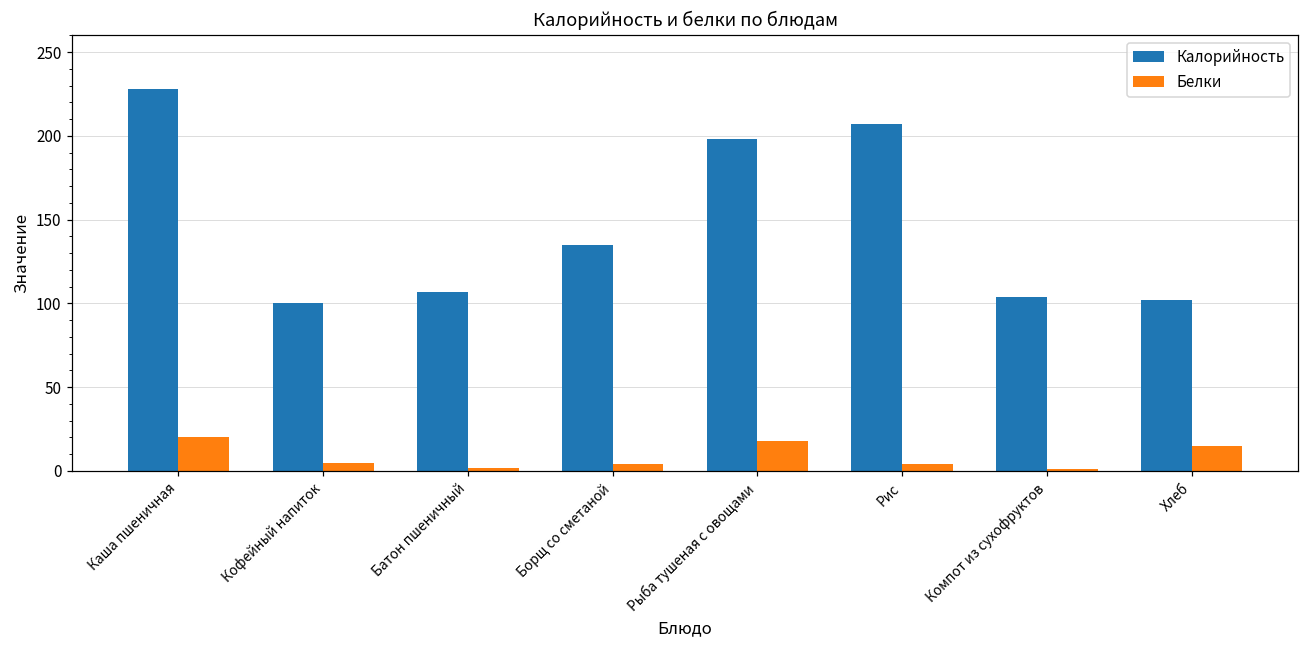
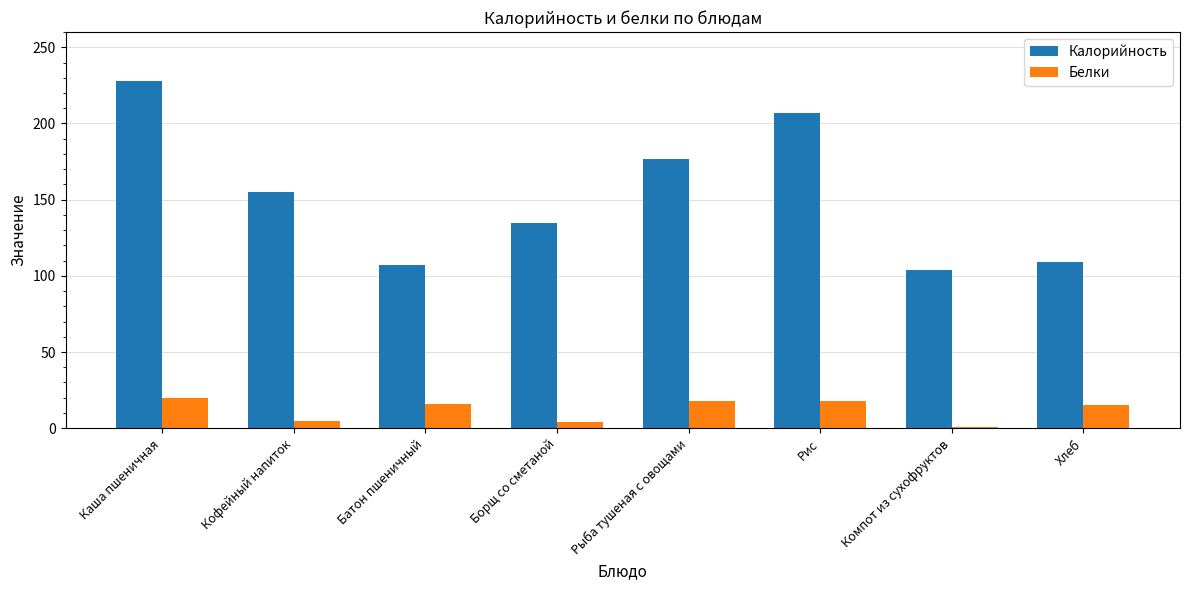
  {
    "Калорийность": {
      "Каша пшеничная": 228,
-     "Кофейный напиток": 100,
+     "Кофейный напиток": 155,
      "Батон пшеничный": 107,
      "Борщ со сметаной": 135,
-     "Рыба тушеная с овощами": 198,
+     "Рыба тушеная с овощами": 177,
      "Рис": 207,
      "Компот из сухофруктов": 104,
-     "Хлеб": 102
+     "Хлеб": 109
    },
    "Белки": {
      "Каша пшеничная": 20,
      "Кофейный напиток": 5,
-     "Батон пшеничный": 2,
+     "Батон пшеничный": 16,
      "Борщ со сметаной": 4,
      "Рыба тушеная с овощами": 18,
-     "Рис": 4,
+     "Рис": 18,
      "Хлеб": 15
    }
  }
